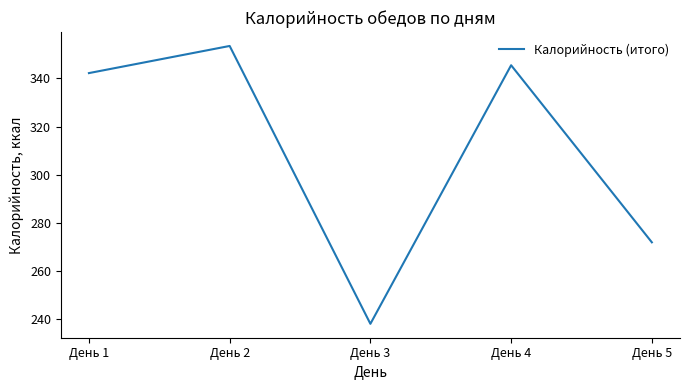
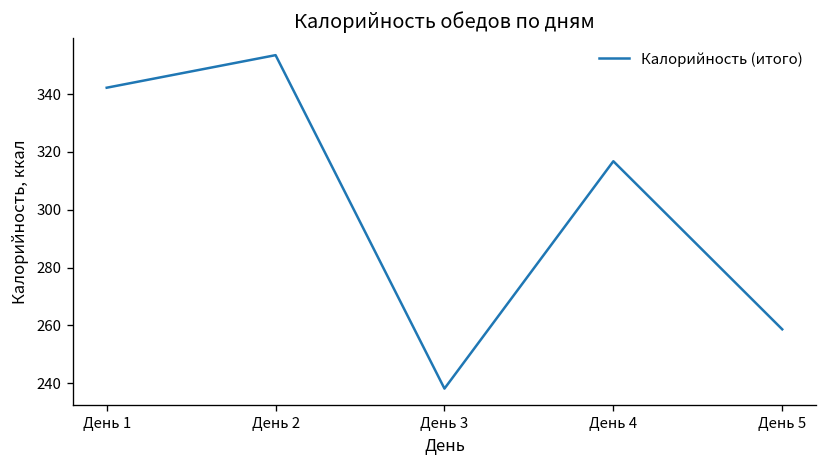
  {
    "День 1": 342,
    "День 2": 353,
    "День 3": 238,
-   "День 4": 345,
-   "День 5": 272
+   "День 4": 317,
+   "День 5": 259
  }
